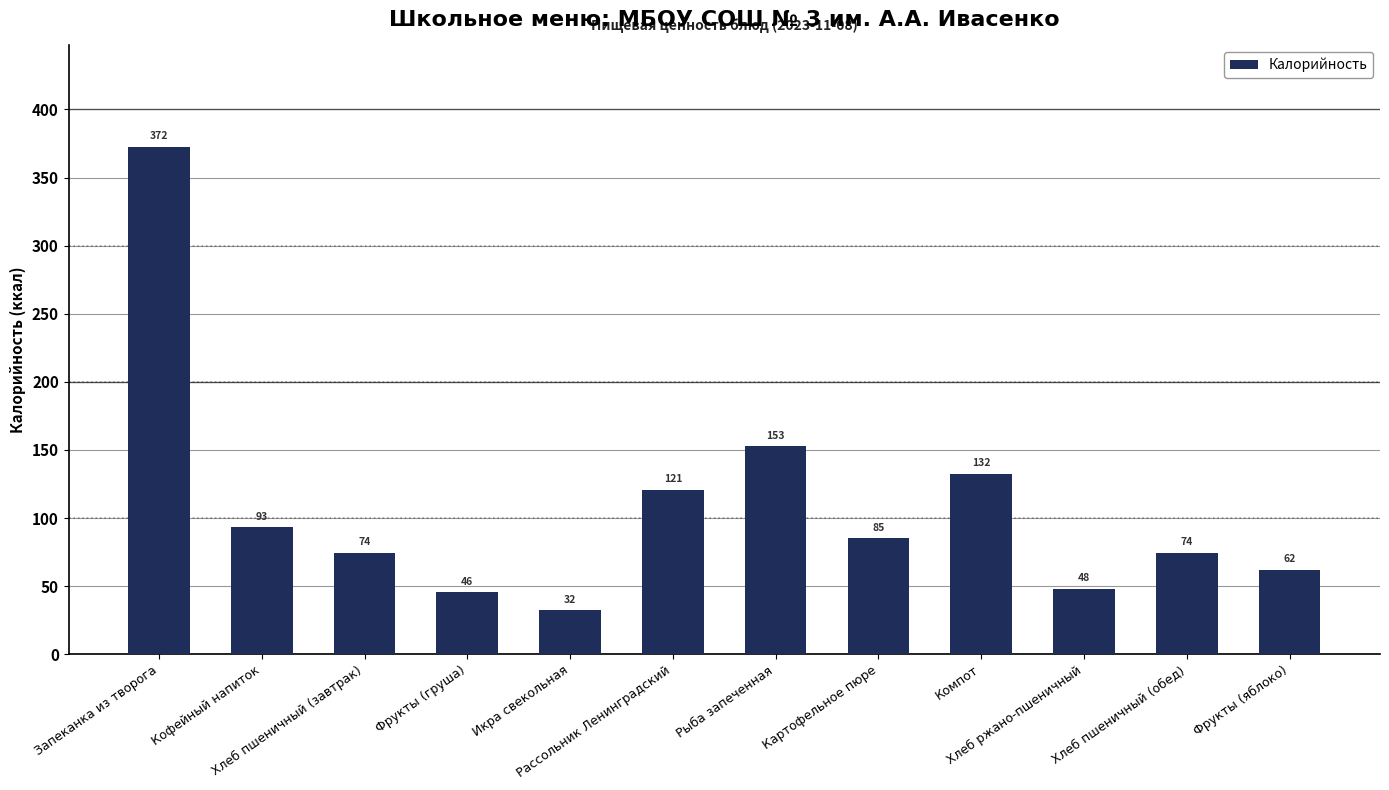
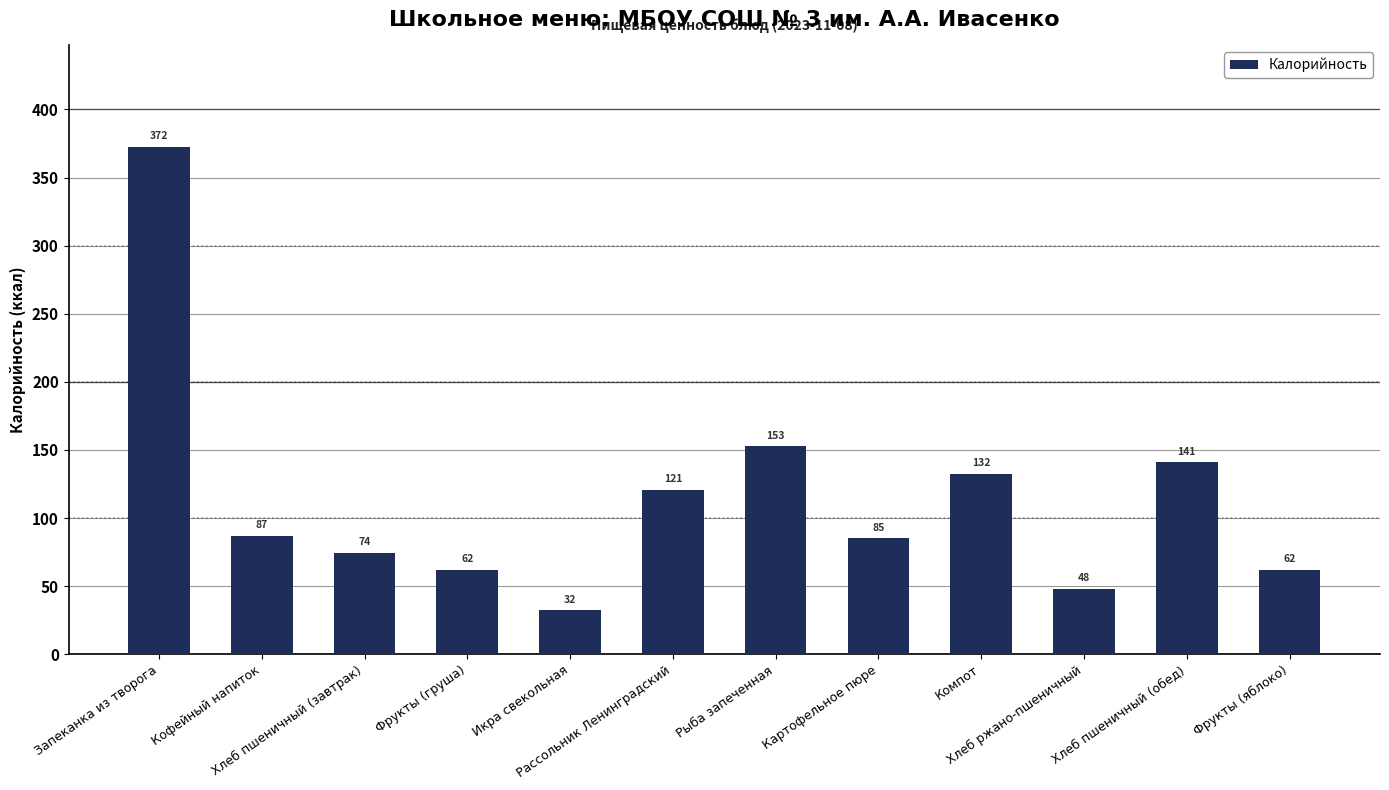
  {
    "Запеканка из творога": 372,
-   "Кофейный напиток": 93,
+   "Кофейный напиток": 87,
    "Хлеб пшеничный (завтрак)": 74,
-   "Фрукты (груша)": 46,
+   "Фрукты (груша)": 62,
    "Икра свекольная": 32,
    "Рассольник Ленинградский": 121,
    "Рыба запеченная": 153,
    "Картофельное пюре": 85,
    "Компот": 132,
    "Хлеб ржано-пшеничный": 48,
-   "Хлеб пшеничный (обед)": 74,
+   "Хлеб пшеничный (обед)": 141,
    "Фрукты (яблоко)": 62
  }
